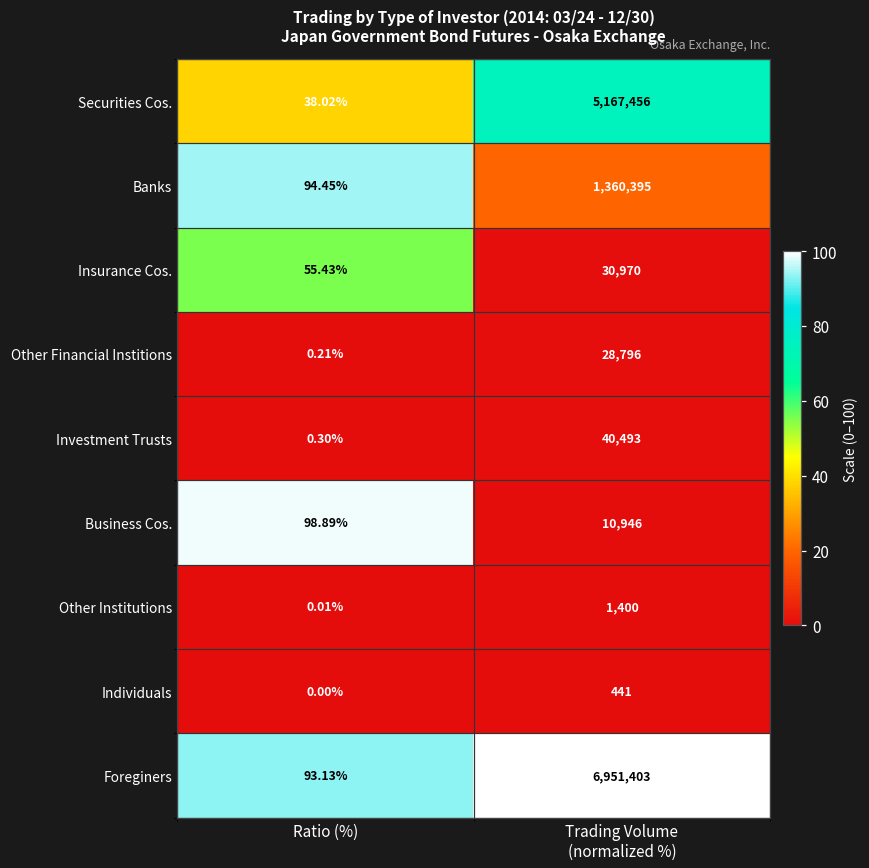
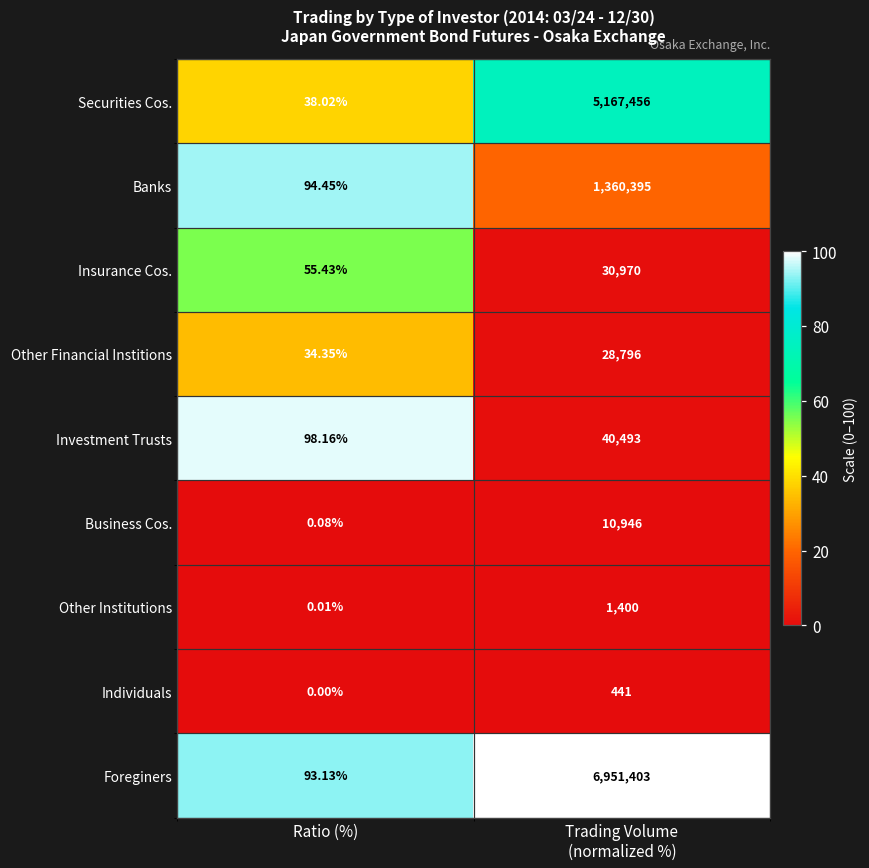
  {
    "Securities Cos.": {
      "Ratio (%)": "38.02%",
      "Trading Volume (normalized %)": "5,167,456"
    },
    "Banks": {
      "Ratio (%)": "94.45%",
      "Trading Volume (normalized %)": "1,360,395"
    },
    "Insurance Cos.": {
      "Ratio (%)": "55.43%",
      "Trading Volume (normalized %)": "30,970"
    },
    "Other Financial Institions": {
-     "Ratio (%)": "0.21%",
+     "Ratio (%)": "34.35%",
      "Trading Volume (normalized %)": "28,796"
    },
    "Investment Trusts": {
-     "Ratio (%)": "0.30%",
+     "Ratio (%)": "98.16%",
      "Trading Volume (normalized %)": "40,493"
    },
    "Business Cos.": {
-     "Ratio (%)": "98.89%",
+     "Ratio (%)": "0.08%",
      "Trading Volume (normalized %)": "10,946"
    },
    "Other Institutions": {
      "Ratio (%)": "0.01%",
      "Trading Volume (normalized %)": "1,400"
    },
    "Individuals": {
      "Ratio (%)": "0.00%",
      "Trading Volume (normalized %)": "441"
    },
    "Foreginers": {
      "Ratio (%)": "93.13%",
      "Trading Volume (normalized %)": "6,951,403"
    }
  }
